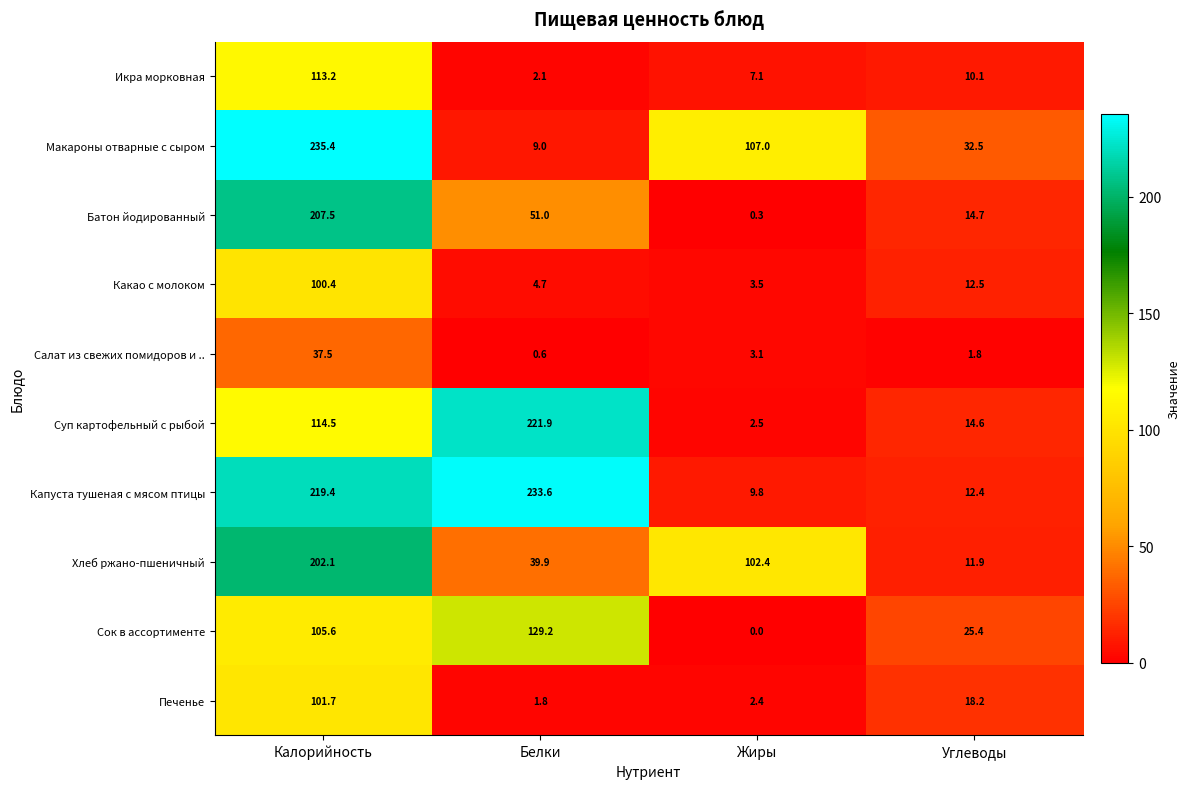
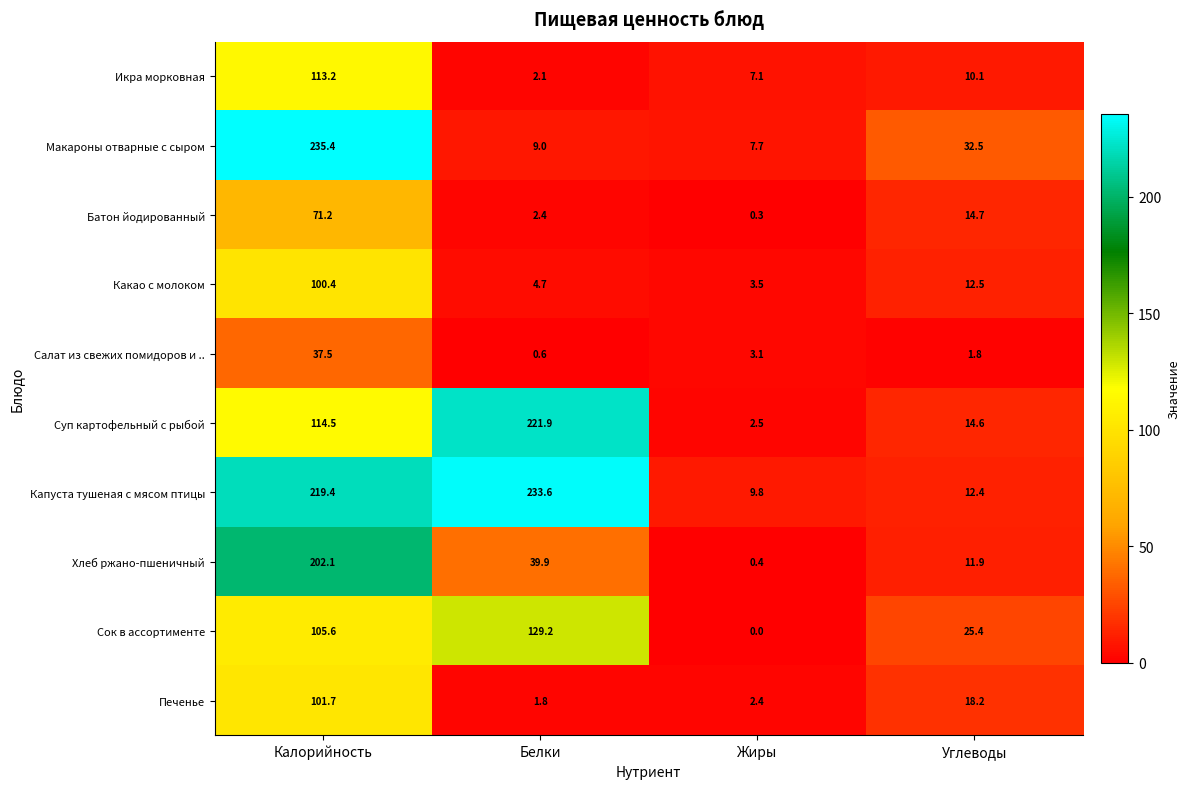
  {
    "Икра морковная": {
      "Калорийность": 113.2,
      "Белки": 2.1,
      "Жиры": 7.1,
      "Углеводы": 10.1
    },
    "Макароны отварные с сыром": {
      "Калорийность": 235.4,
      "Белки": 9.0,
-     "Жиры": 107.0,
+     "Жиры": 7.7,
      "Углеводы": 32.5
    },
    "Батон йодированный": {
-     "Калорийность": 207.5,
-     "Белки": 51.0,
+     "Калорийность": 71.2,
+     "Белки": 2.4,
      "Жиры": 0.3,
      "Углеводы": 14.7
    },
    "Какао с молоком": {
      "Калорийность": 100.4,
      "Белки": 4.7,
      "Жиры": 3.5,
      "Углеводы": 12.5
    },
    "Салат из свежих помидоров и ..": {
      "Калорийность": 37.5,
      "Белки": 0.6,
      "Жиры": 3.1,
      "Углеводы": 1.8
    },
    "Суп картофельный с рыбой": {
      "Калорийность": 114.5,
      "Белки": 221.9,
      "Жиры": 2.5,
      "Углеводы": 14.6
    },
    "Капуста тушеная с мясом птицы": {
      "Калорийность": 219.4,
      "Белки": 233.6,
      "Жиры": 9.8,
      "Углеводы": 12.4
    },
    "Хлеб ржано-пшеничный": {
      "Калорийность": 202.1,
      "Белки": 39.9,
-     "Жиры": 102.4,
+     "Жиры": 0.4,
      "Углеводы": 11.9
    },
    "Сок в ассортименте": {
      "Калорийность": 105.6,
      "Белки": 129.2,
      "Жиры": 0.0,
      "Углеводы": 25.4
    },
    "Печенье": {
      "Калорийность": 101.7,
      "Белки": 1.8,
      "Жиры": 2.4,
      "Углеводы": 18.2
    }
  }
